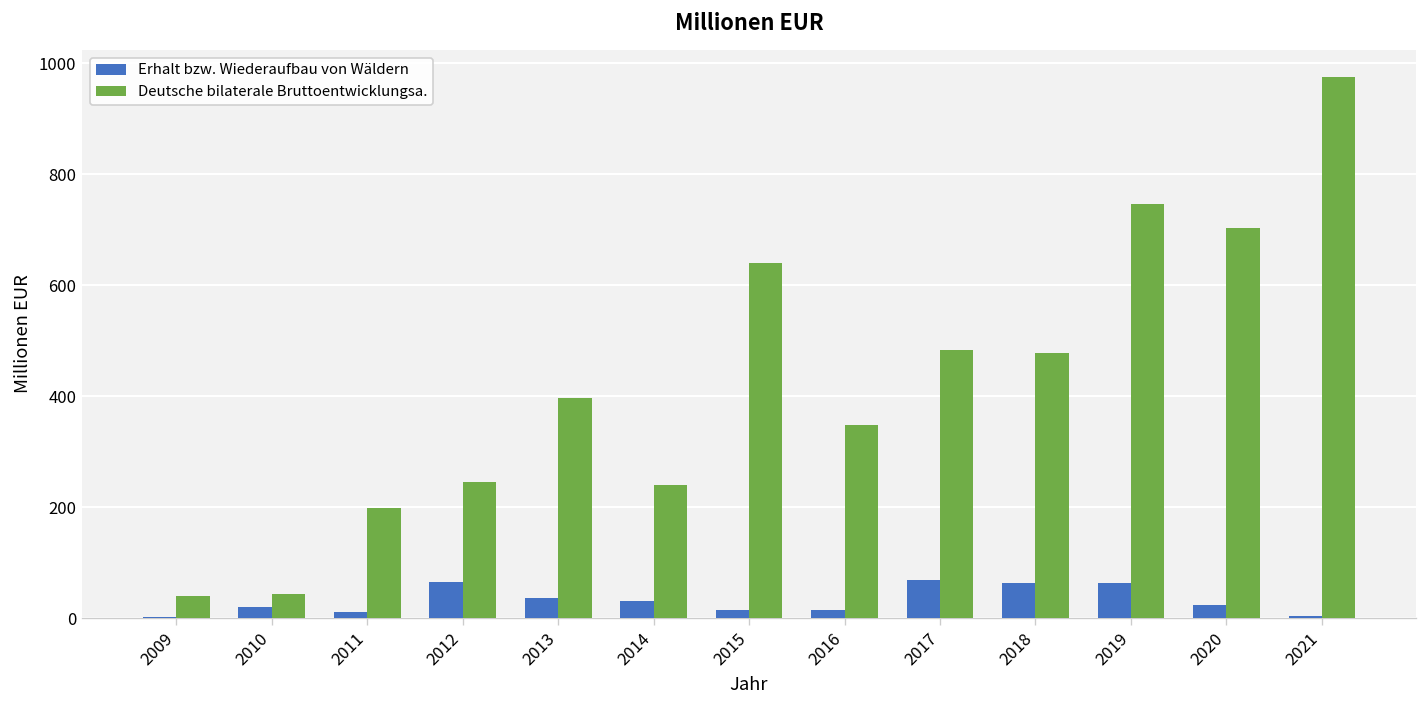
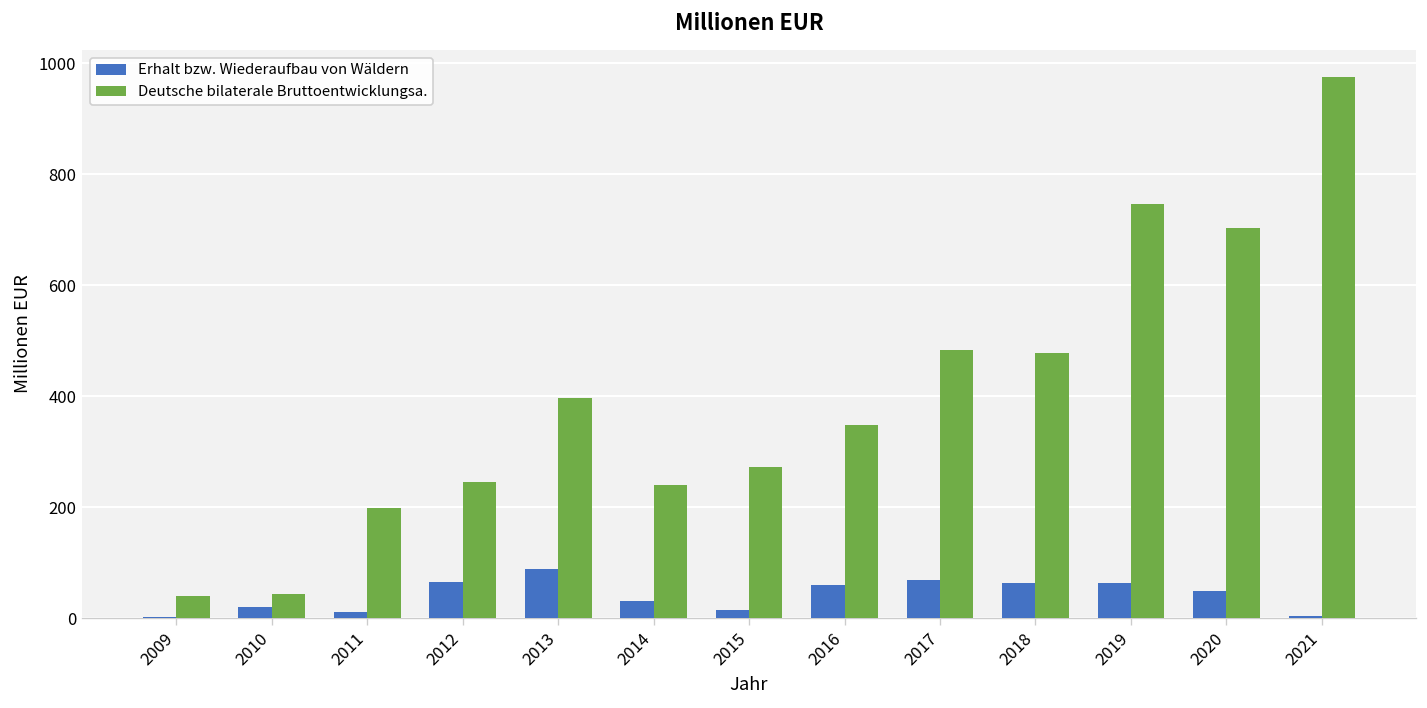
  {
    "Erhalt bzw. Wiederaufbau von Wäldern": {
      "2010": 20,
      "2011": 10,
      "2012": 70,
-     "2013": 40,
+     "2013": 90,
      "2014": 30,
      "2015": 20,
-     "2016": 10,
+     "2016": 60,
      "2017": 70,
      "2018": 60,
      "2019": 60,
-     "2020": 20
+     "2020": 50
    },
    "Deutsche bilaterale Bruttoentwicklungsa.": {
      "2009": 40,
      "2010": 40,
      "2011": 200,
      "2012": 250,
      "2013": 400,
      "2014": 240,
-     "2015": 640,
+     "2015": 270,
      "2016": 350,
      "2017": 480,
      "2018": 480,
      "2019": 750,
      "2020": 700,
      "2021": 970
    }
  }
